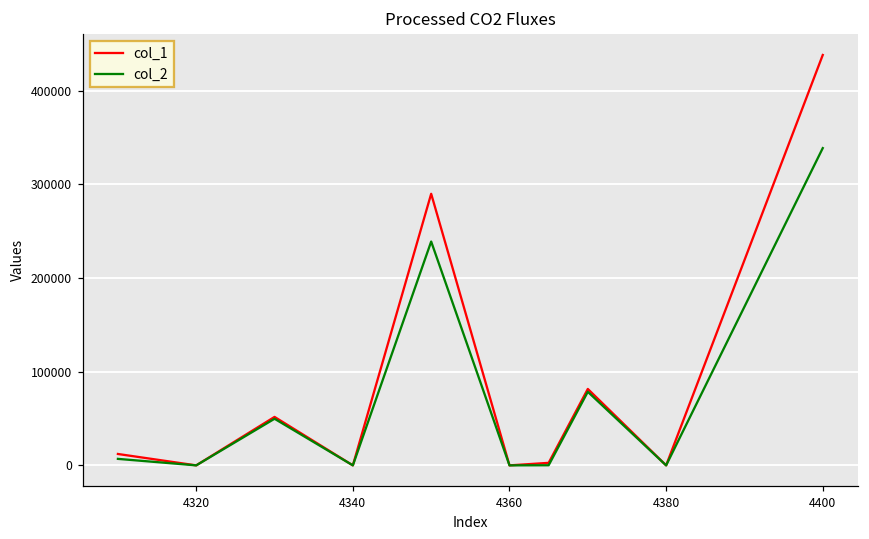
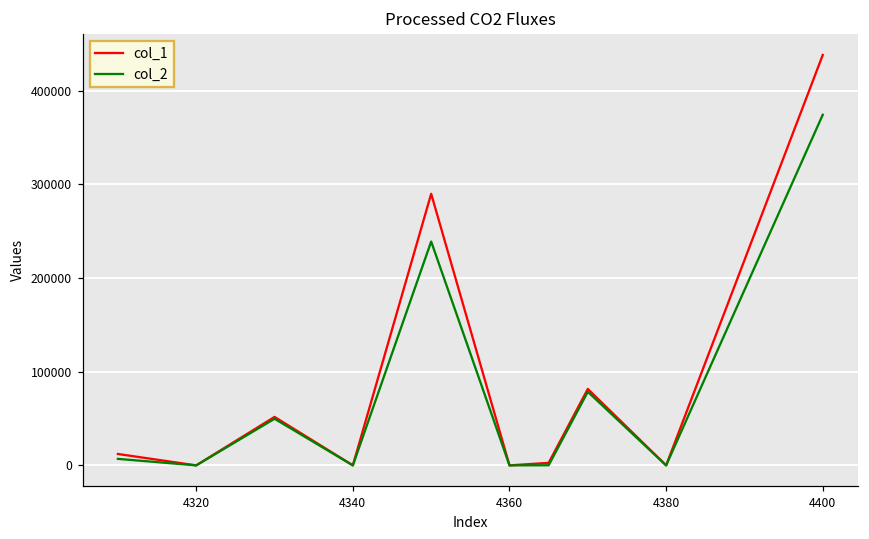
  {
    "col_1": {
      "4400": 440000
    },
    "col_2": {
-     "4400": 340000
+     "4400": 370000
    }
  }
